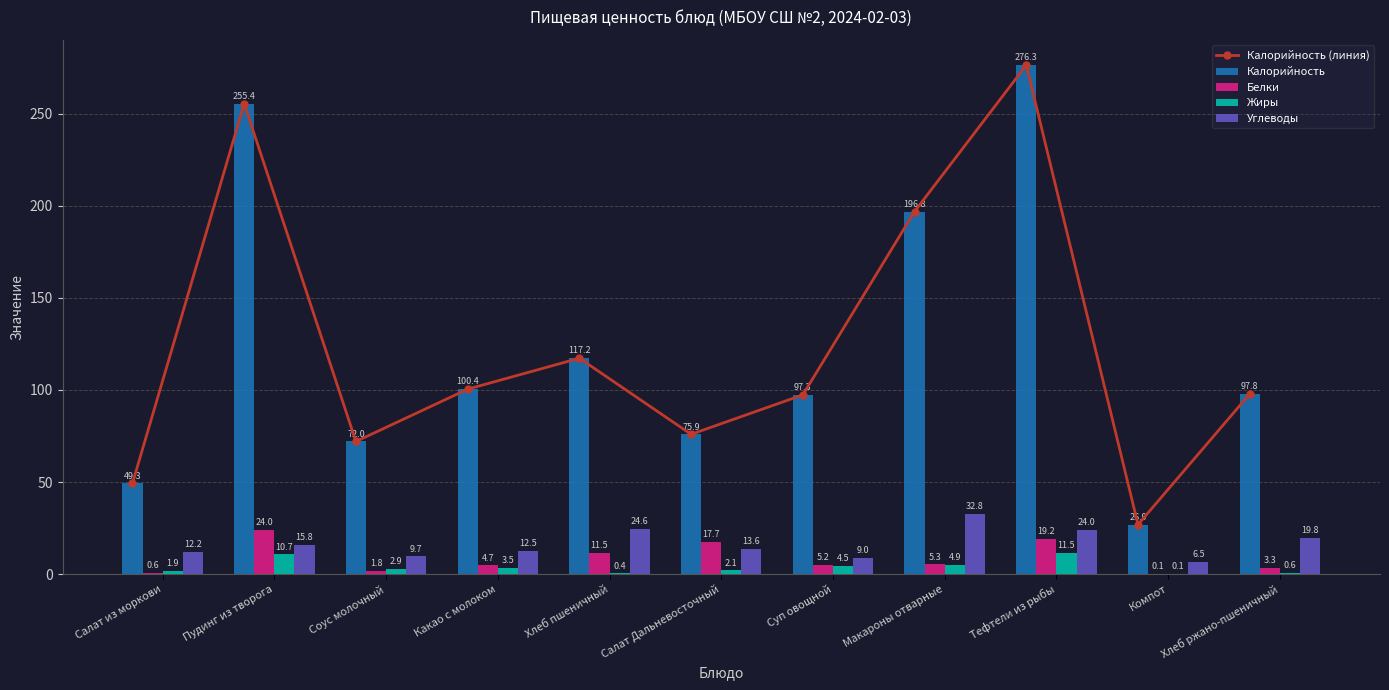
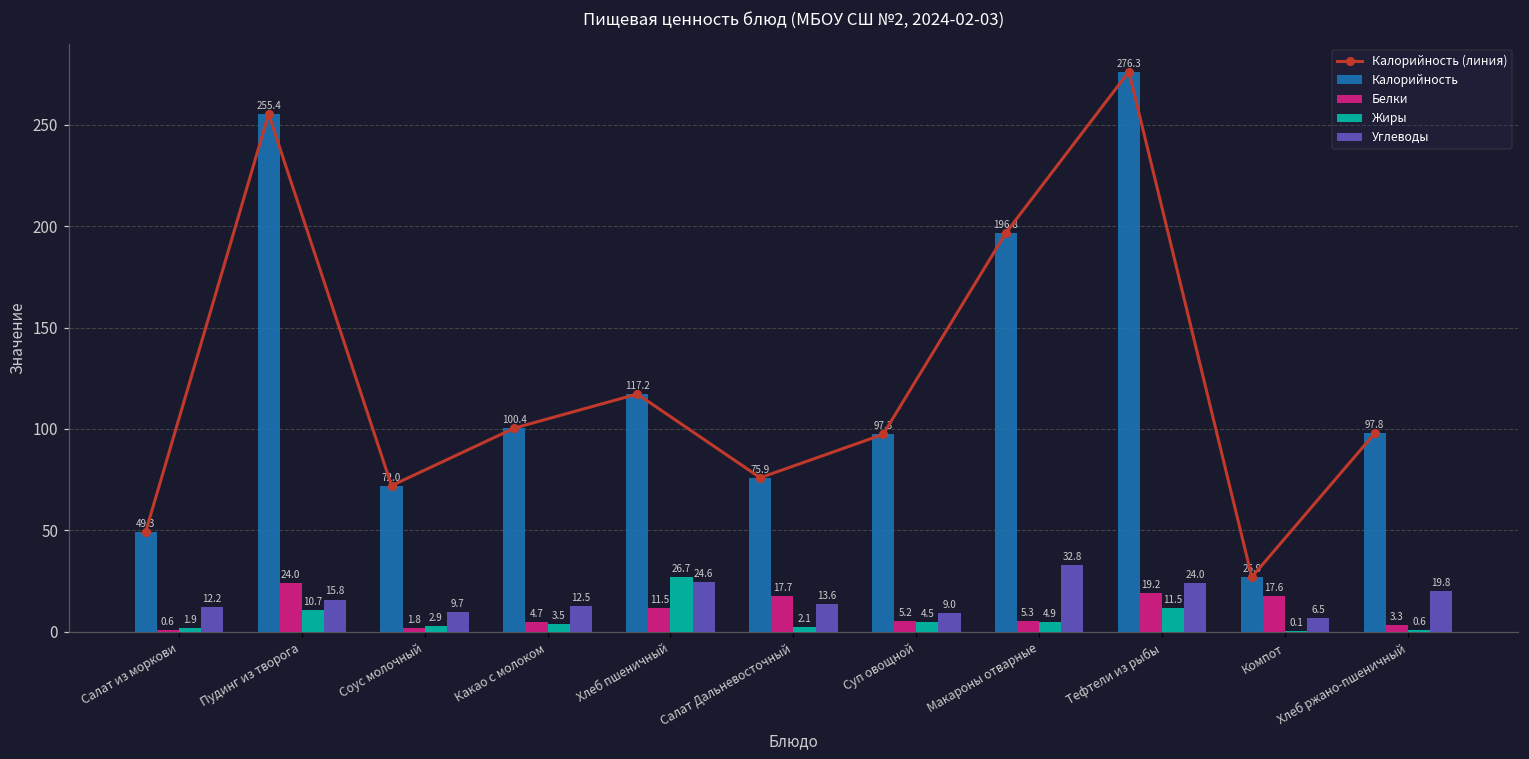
  {
    "Калорийность": {
      "Салат из моркови": 49.3,
      "Пудинг из творога": 255.4,
      "Соус молочный": 72.0,
      "Какао с молоком": 100.4,
      "Хлеб пшеничный": 117.2,
      "Салат Дальневосточный": 75.9,
      "Суп овощной": 97.3,
      "Макароны отварные": 196.8,
      "Тефтели из рыбы": 276.3,
      "Компот": 26.9,
      "Хлеб ржано-пшеничный": 97.8
    },
    "Белки": {
      "Салат из моркови": 0.6,
      "Пудинг из творога": 24.0,
      "Соус молочный": 1.8,
      "Какао с молоком": 4.7,
      "Хлеб пшеничный": 11.5,
      "Салат Дальневосточный": 17.7,
      "Суп овощной": 5.2,
      "Макароны отварные": 5.3,
      "Тефтели из рыбы": 19.2,
-     "Компот": 0.1,
+     "Компот": 17.6,
      "Хлеб ржано-пшеничный": 3.3
    },
    "Жиры": {
      "Салат из моркови": 1.9,
      "Пудинг из творога": 10.7,
      "Соус молочный": 2.9,
      "Какао с молоком": 3.5,
-     "Хлеб пшеничный": 0.4,
+     "Хлеб пшеничный": 26.7,
      "Салат Дальневосточный": 2.1,
      "Суп овощной": 4.5,
      "Макароны отварные": 4.9,
      "Тефтели из рыбы": 11.5,
      "Компот": 0.1,
      "Хлеб ржано-пшеничный": 0.6
    },
    "Углеводы": {
      "Салат из моркови": 12.2,
      "Пудинг из творога": 15.8,
      "Соус молочный": 9.7,
      "Какао с молоком": 12.5,
      "Хлеб пшеничный": 24.6,
      "Салат Дальневосточный": 13.6,
      "Суп овощной": 9.0,
      "Макароны отварные": 32.8,
      "Тефтели из рыбы": 24.0,
      "Компот": 6.5,
      "Хлеб ржано-пшеничный": 19.8
    }
  }
